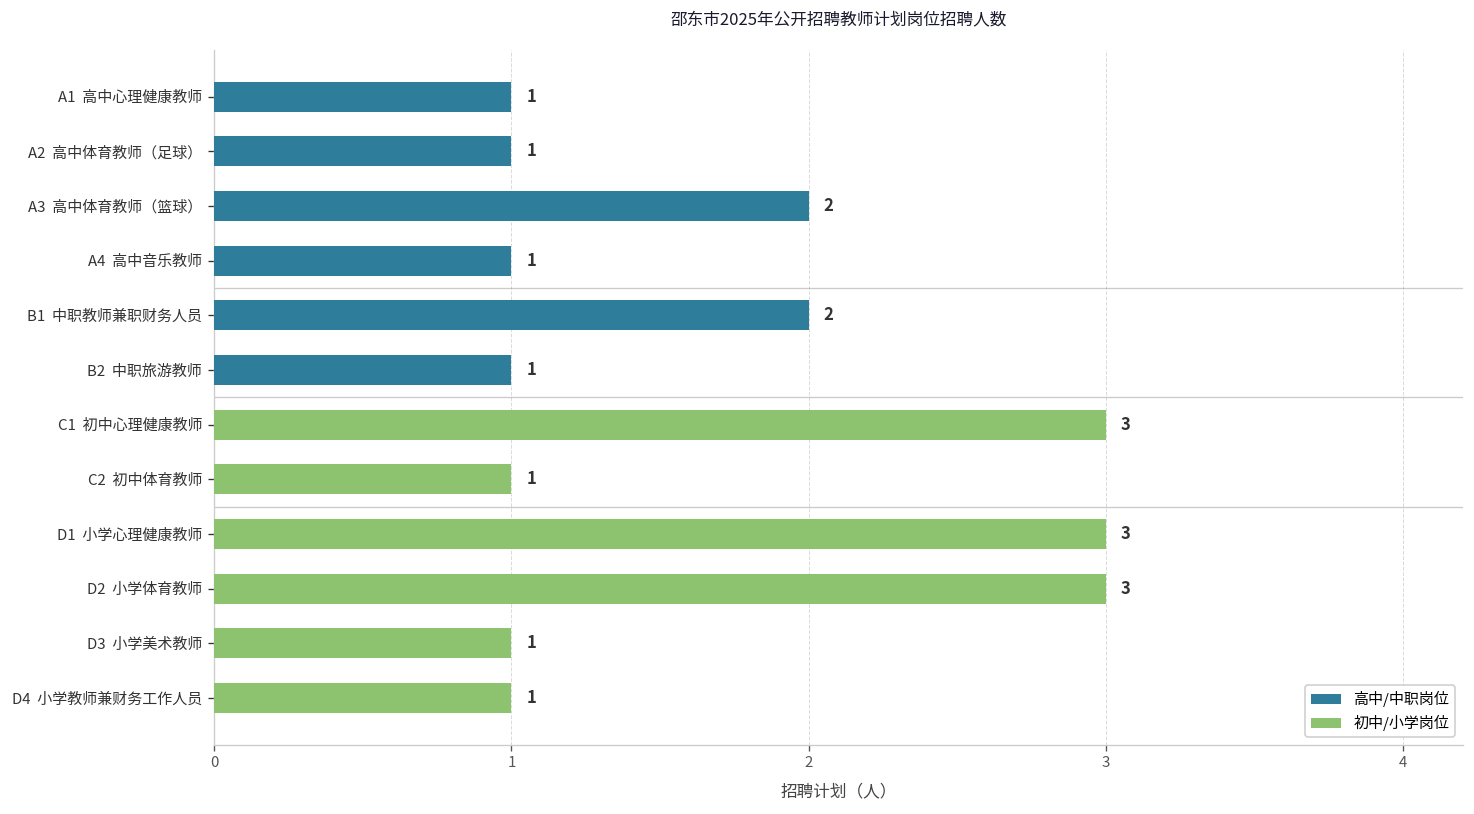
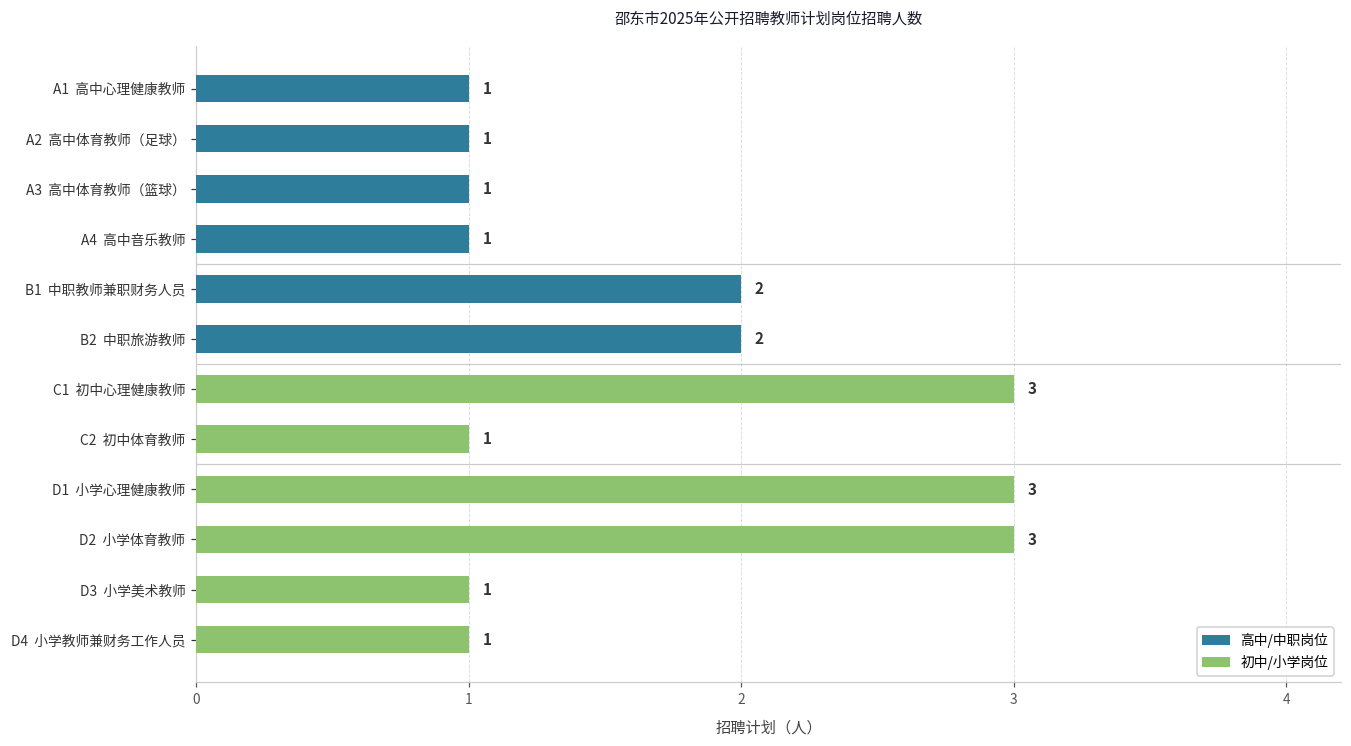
  {
    "高中/中职岗位": {
      "A1 高中心理健康教师": 1,
      "A2 高中体育教师（足球）": 1,
-     "A3 高中体育教师（篮球）": 2,
+     "A3 高中体育教师（篮球）": 1,
      "A4 高中音乐教师": 1,
      "B1 中职教师兼职财务人员": 2,
-     "B2 中职旅游教师": 1
+     "B2 中职旅游教师": 2
    },
    "初中/小学岗位": {
      "C1 初中心理健康教师": 3,
      "C2 初中体育教师": 1,
      "D1 小学心理健康教师": 3,
      "D2 小学体育教师": 3,
      "D3 小学美术教师": 1,
      "D4 小学教师兼财务工作人员": 1
    }
  }
